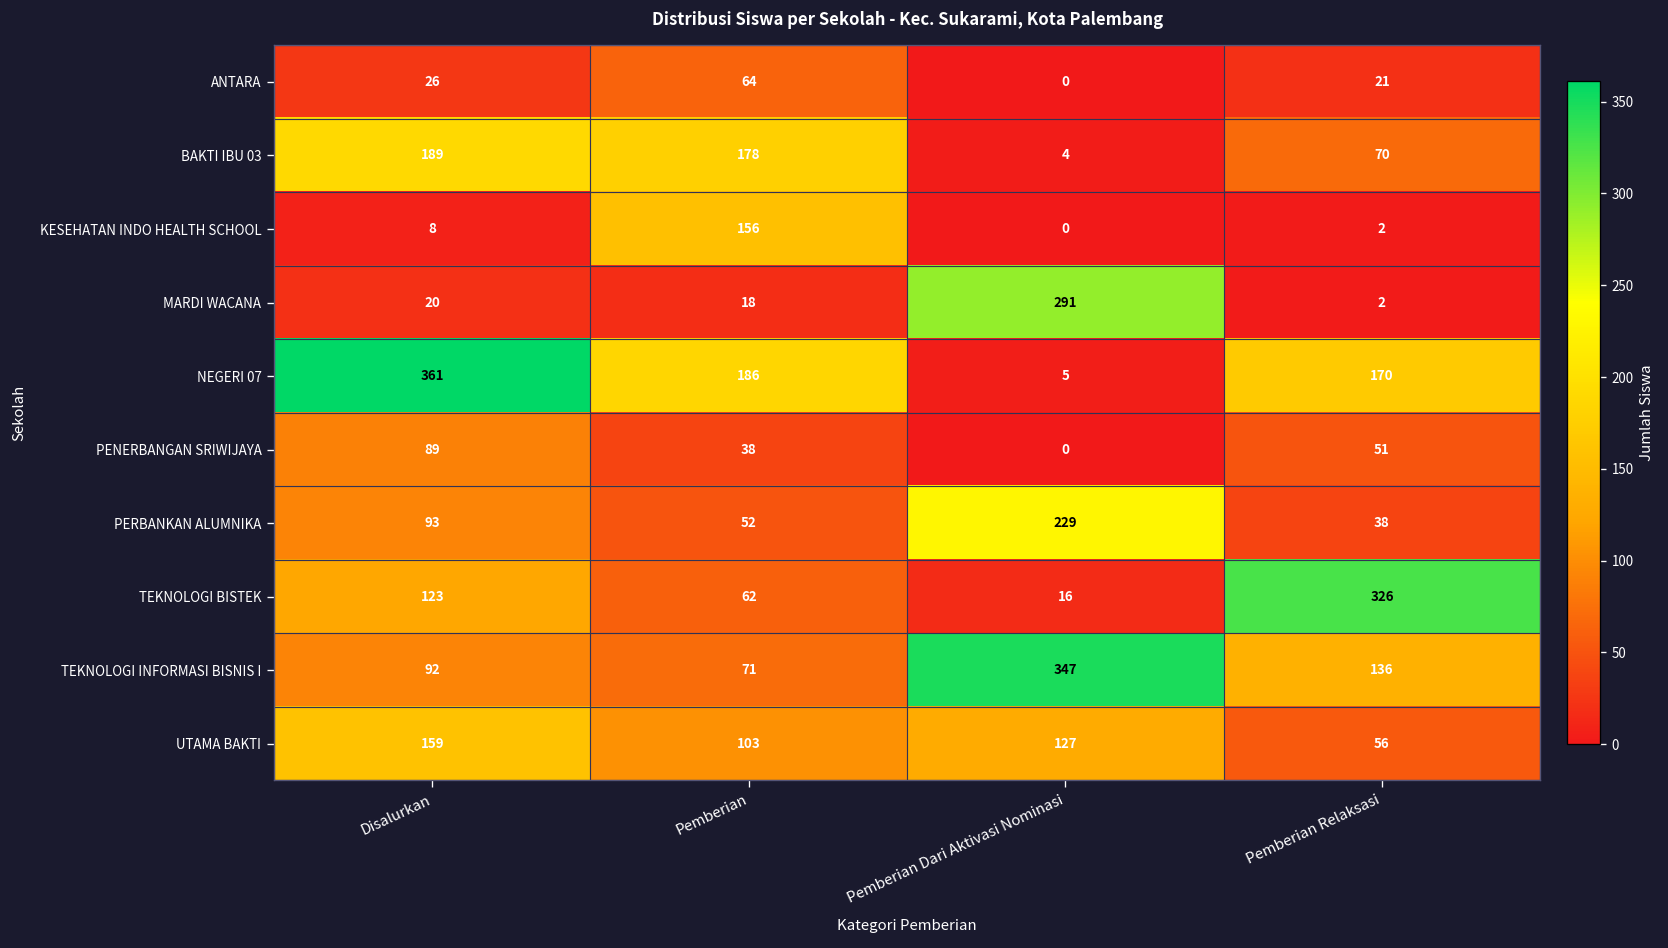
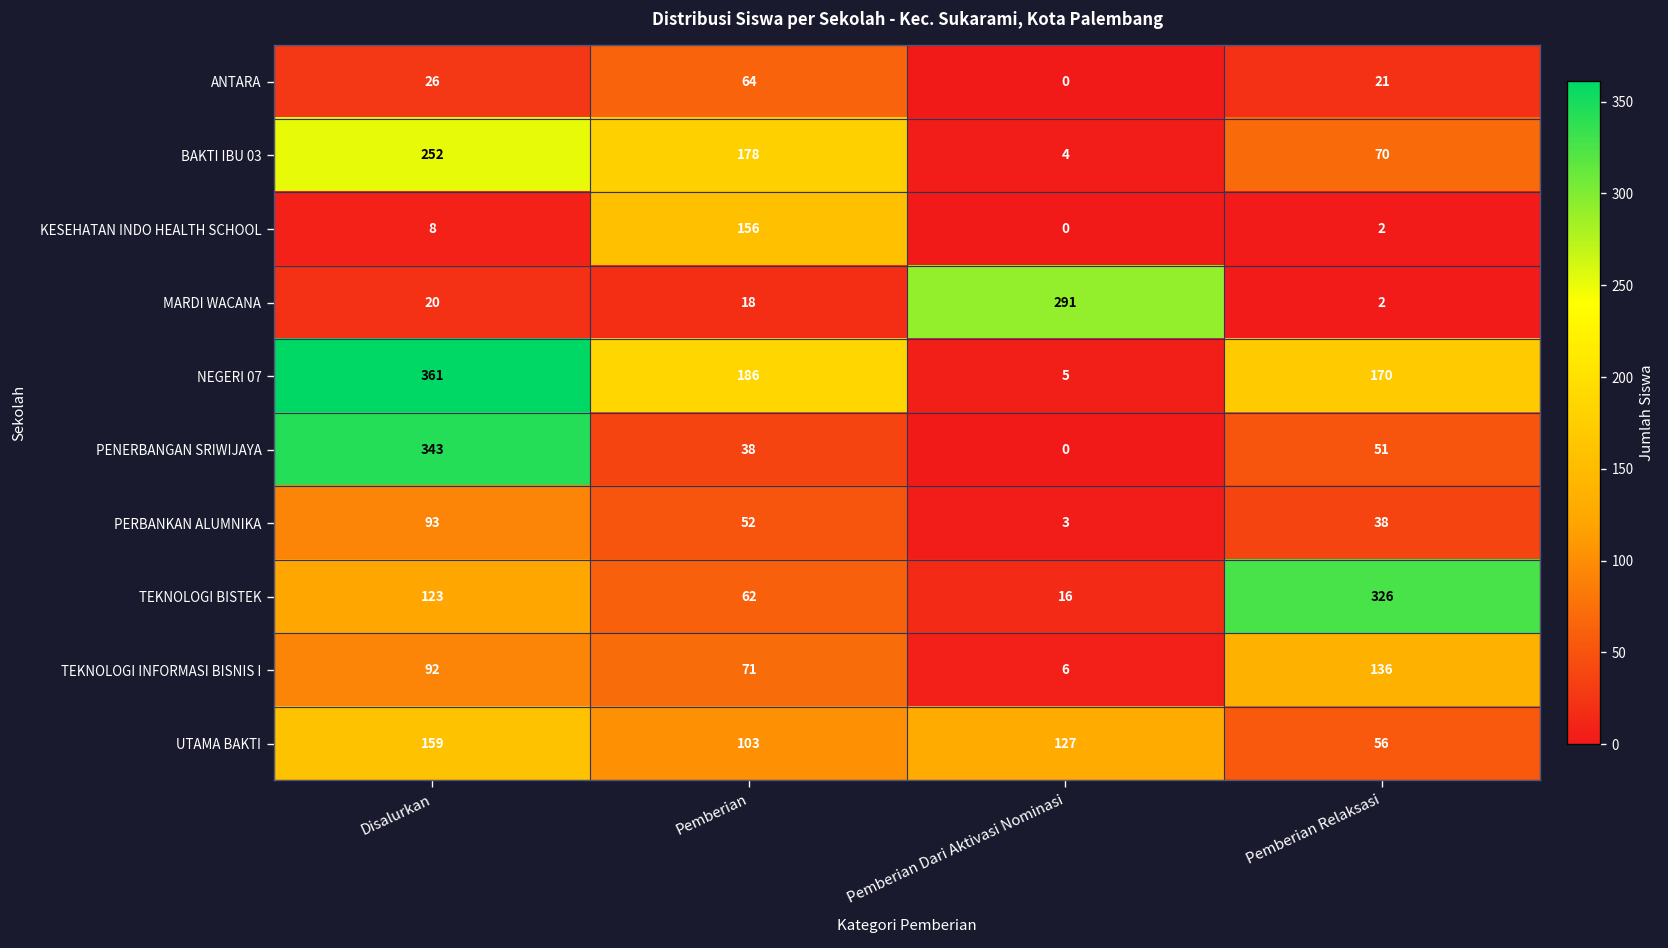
  {
    "ANTARA": {
      "Disalurkan": 26,
      "Pemberian": 64,
      "Pemberian Dari Aktivasi Nominasi": 0,
      "Pemberian Relaksasi": 21
    },
    "BAKTI IBU 03": {
-     "Disalurkan": 189,
+     "Disalurkan": 252,
      "Pemberian": 178,
      "Pemberian Dari Aktivasi Nominasi": 4,
      "Pemberian Relaksasi": 70
    },
    "KESEHATAN INDO HEALTH SCHOOL": {
      "Disalurkan": 8,
      "Pemberian": 156,
      "Pemberian Dari Aktivasi Nominasi": 0,
      "Pemberian Relaksasi": 2
    },
    "MARDI WACANA": {
      "Disalurkan": 20,
      "Pemberian": 18,
      "Pemberian Dari Aktivasi Nominasi": 291,
      "Pemberian Relaksasi": 2
    },
    "NEGERI 07": {
      "Disalurkan": 361,
      "Pemberian": 186,
      "Pemberian Dari Aktivasi Nominasi": 5,
      "Pemberian Relaksasi": 170
    },
    "PENERBANGAN SRIWIJAYA": {
-     "Disalurkan": 89,
+     "Disalurkan": 343,
      "Pemberian": 38,
      "Pemberian Dari Aktivasi Nominasi": 0,
      "Pemberian Relaksasi": 51
    },
    "PERBANKAN ALUMNIKA": {
      "Disalurkan": 93,
      "Pemberian": 52,
-     "Pemberian Dari Aktivasi Nominasi": 229,
+     "Pemberian Dari Aktivasi Nominasi": 3,
      "Pemberian Relaksasi": 38
    },
    "TEKNOLOGI BISTEK": {
      "Disalurkan": 123,
      "Pemberian": 62,
      "Pemberian Dari Aktivasi Nominasi": 16,
      "Pemberian Relaksasi": 326
    },
    "TEKNOLOGI INFORMASI BISNIS I": {
      "Disalurkan": 92,
      "Pemberian": 71,
-     "Pemberian Dari Aktivasi Nominasi": 347,
+     "Pemberian Dari Aktivasi Nominasi": 6,
      "Pemberian Relaksasi": 136
    },
    "UTAMA BAKTI": {
      "Disalurkan": 159,
      "Pemberian": 103,
      "Pemberian Dari Aktivasi Nominasi": 127,
      "Pemberian Relaksasi": 56
    }
  }
